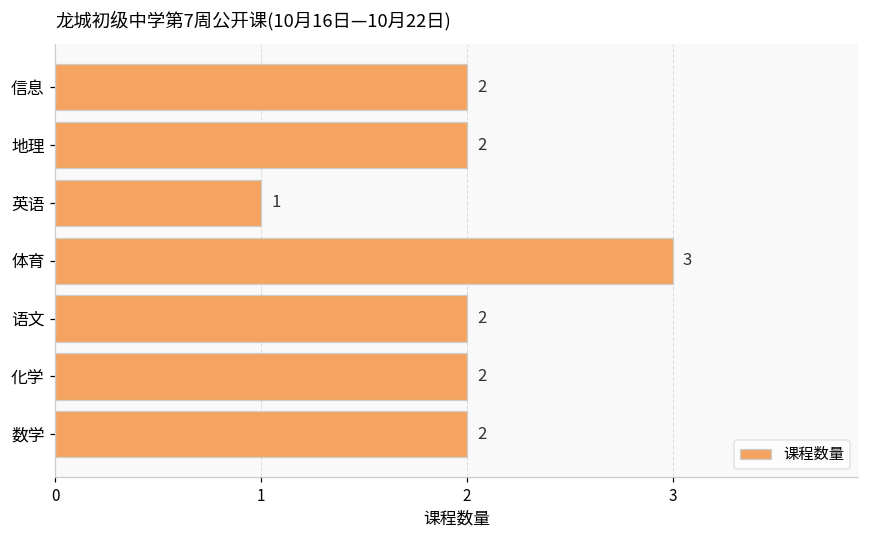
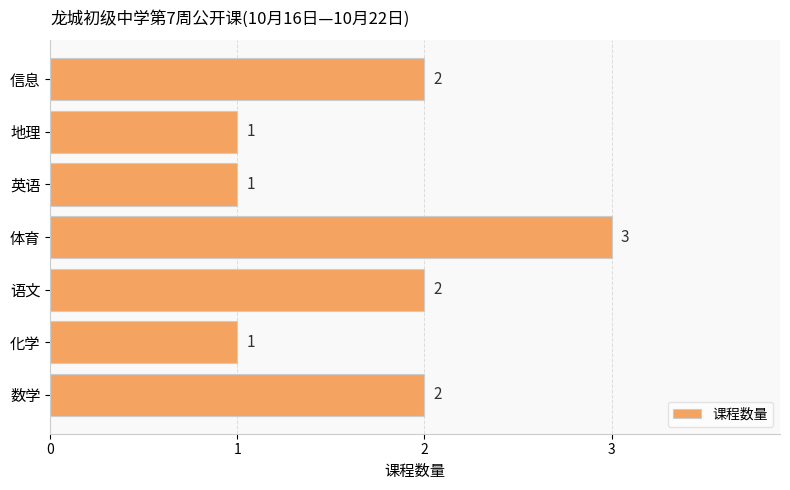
  {
    "信息": 2,
-   "地理": 2,
+   "地理": 1,
    "英语": 1,
    "体育": 3,
    "语文": 2,
-   "化学": 2,
+   "化学": 1,
    "数学": 2
  }
